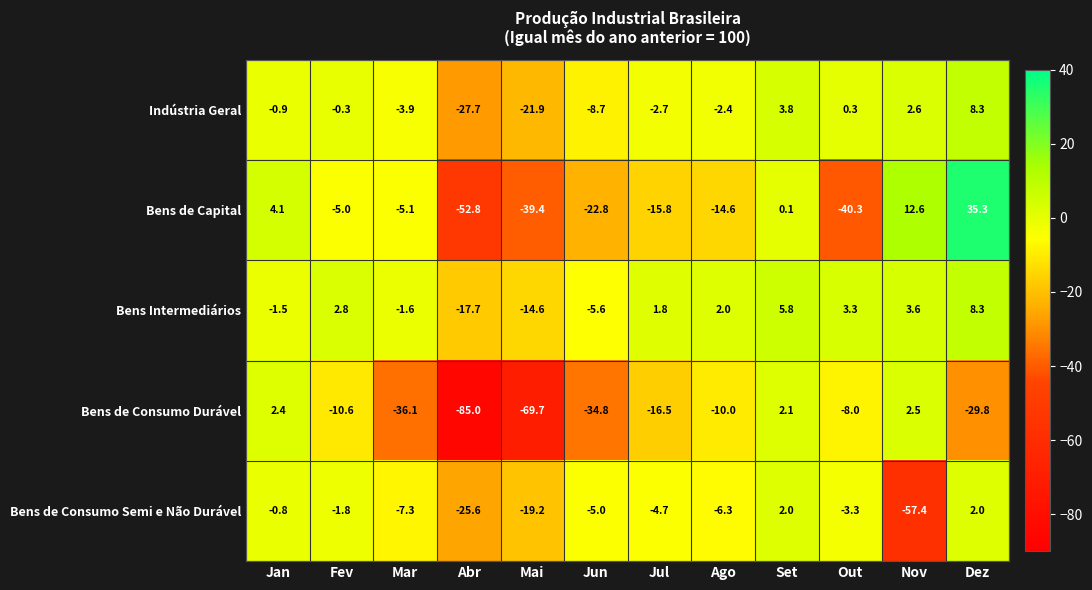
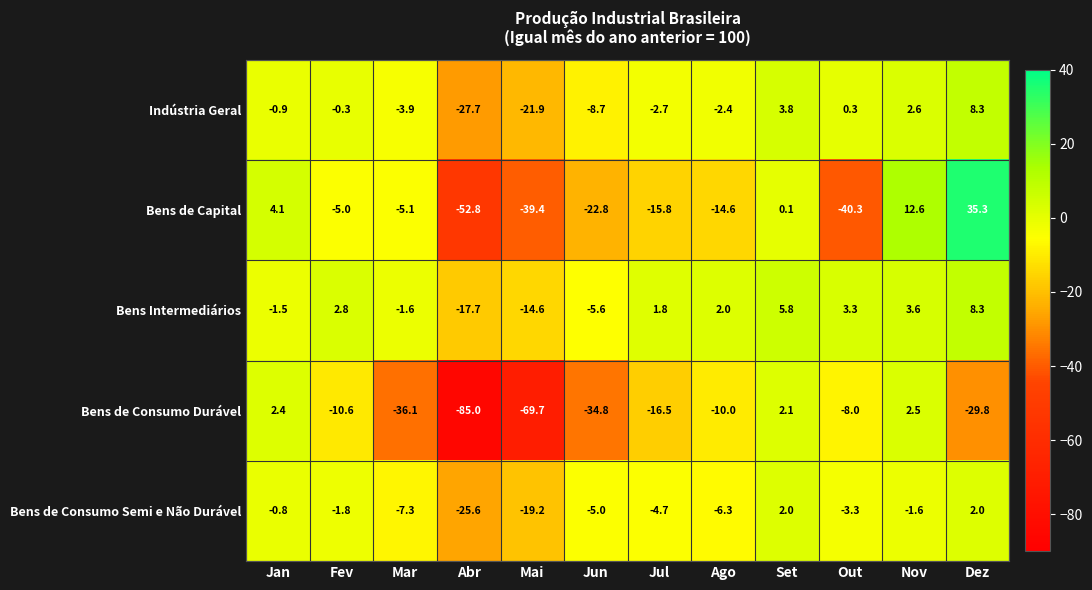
  {
    "Indústria Geral": {
      "Jan": -0.9,
      "Fev": -0.3,
      "Mar": -3.9,
      "Abr": -27.7,
      "Mai": -21.9,
      "Jun": -8.7,
      "Jul": -2.7,
      "Ago": -2.4,
      "Set": 3.8,
      "Out": 0.3,
      "Nov": 2.6,
      "Dez": 8.3
    },
    "Bens de Capital": {
      "Jan": 4.1,
      "Fev": -5.0,
      "Mar": -5.1,
      "Abr": -52.8,
      "Mai": -39.4,
      "Jun": -22.8,
      "Jul": -15.8,
      "Ago": -14.6,
      "Set": 0.1,
      "Out": -40.3,
      "Nov": 12.6,
      "Dez": 35.3
    },
    "Bens Intermediários": {
      "Jan": -1.5,
      "Fev": 2.8,
      "Mar": -1.6,
      "Abr": -17.7,
      "Mai": -14.6,
      "Jun": -5.6,
      "Jul": 1.8,
      "Ago": 2.0,
      "Set": 5.8,
      "Out": 3.3,
      "Nov": 3.6,
      "Dez": 8.3
    },
    "Bens de Consumo Durável": {
      "Jan": 2.4,
      "Fev": -10.6,
      "Mar": -36.1,
      "Abr": -85.0,
      "Mai": -69.7,
      "Jun": -34.8,
      "Jul": -16.5,
      "Ago": -10.0,
      "Set": 2.1,
      "Out": -8.0,
      "Nov": 2.5,
      "Dez": -29.8
    },
    "Bens de Consumo Semi e Não Durável": {
      "Jan": -0.8,
      "Fev": -1.8,
      "Mar": -7.3,
      "Abr": -25.6,
      "Mai": -19.2,
      "Jun": -5.0,
      "Jul": -4.7,
      "Ago": -6.3,
      "Set": 2.0,
      "Out": -3.3,
-     "Nov": -57.4,
+     "Nov": -1.6,
      "Dez": 2.0
    }
  }
